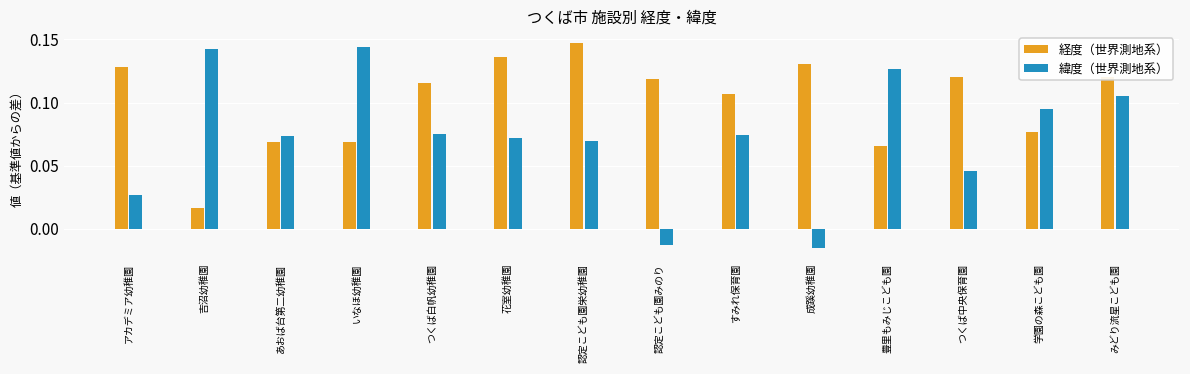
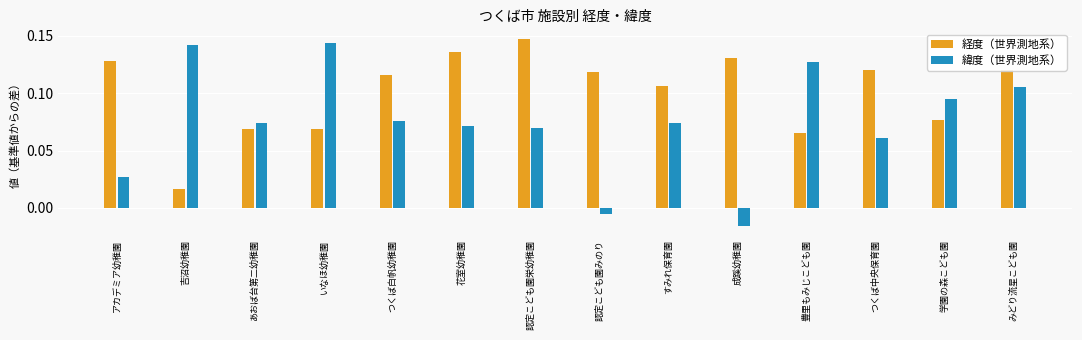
  {
    "経度（世界測地系）": {
      "アカデミア幼稚園": 0.128,
      "吉沼幼稚園": 0.016,
      "あおば台第二幼稚園": 0.069,
      "いなほ幼稚園": 0.069,
      "つくば白帆幼稚園": 0.116,
      "花室幼稚園": 0.136,
      "認定こども園栄幼稚園": 0.148,
      "認定こども園みのり": 0.118,
      "すみれ保育園": 0.107,
      "成蹊幼稚園": 0.131,
      "豊里もみじこども園": 0.065,
      "つくば中央保育園": 0.121,
      "学園の森こども園": 0.077
    },
    "緯度（世界測地系）": {
      "アカデミア幼稚園": 0.027,
      "吉沼幼稚園": 0.142,
      "あおば台第二幼稚園": 0.074,
      "いなほ幼稚園": 0.144,
      "つくば白帆幼稚園": 0.075,
      "花室幼稚園": 0.072,
      "認定こども園栄幼稚園": 0.070,
-     "認定こども園みのり": -0.013,
+     "認定こども園みのり": -0.006,
      "すみれ保育園": 0.074,
      "成蹊幼稚園": -0.016,
      "豊里もみじこども園": 0.127,
-     "つくば中央保育園": 0.045,
+     "つくば中央保育園": 0.061,
      "学園の森こども園": 0.095,
      "みどり流星こども園": 0.106
    }
  }
